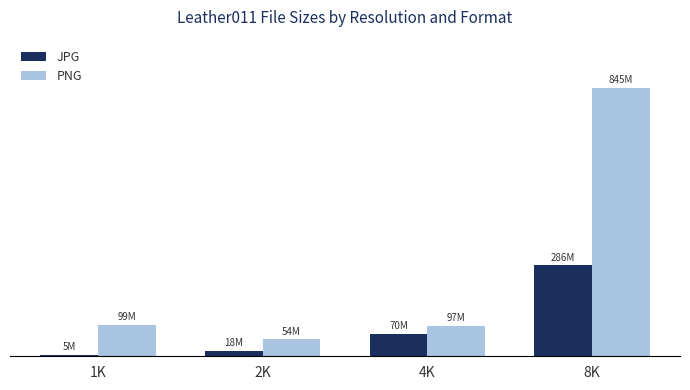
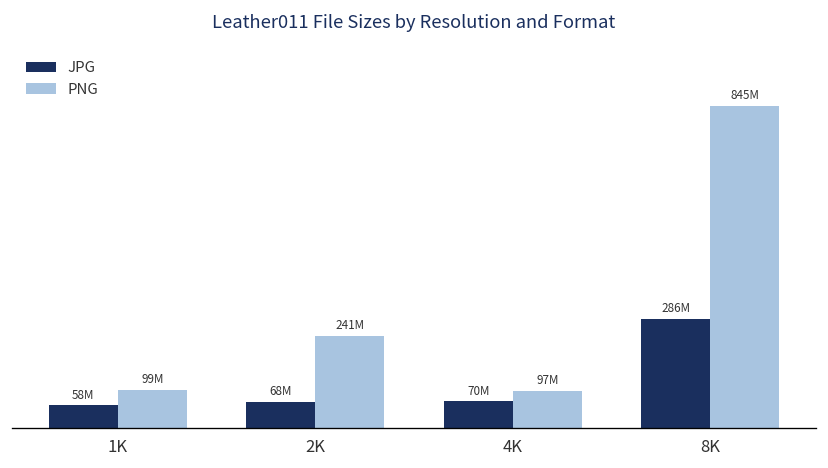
  {
    "JPG": {
-     "1K": "5M",
-     "2K": "18M",
+     "1K": "58M",
+     "2K": "68M",
      "4K": "70M",
      "8K": "286M"
    },
    "PNG": {
      "1K": "99M",
-     "2K": "54M",
+     "2K": "241M",
      "4K": "97M",
      "8K": "845M"
    }
  }
